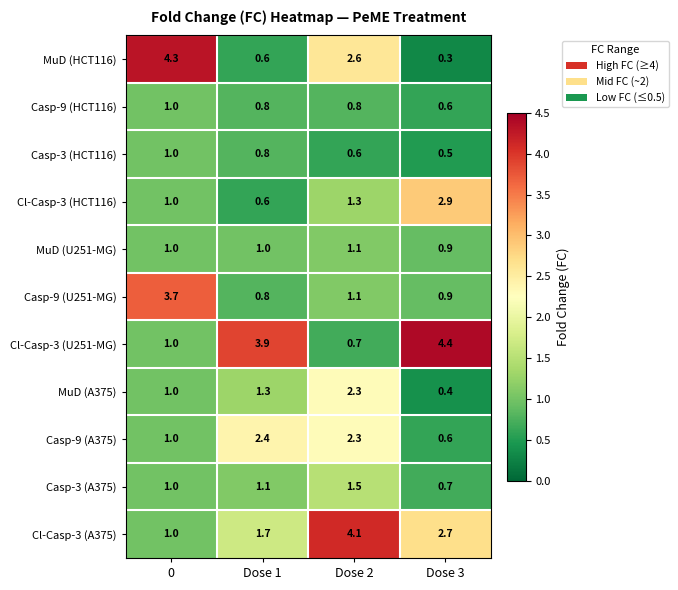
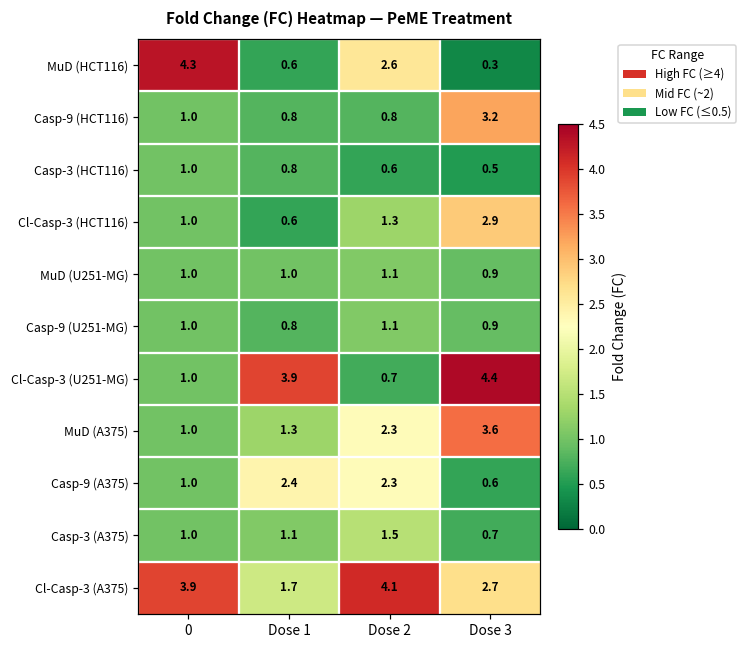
  {
    "MuD (HCT116)": {
      "0": 4.3,
      "Dose 1": 0.6,
      "Dose 2": 2.6,
      "Dose 3": 0.3
    },
    "Casp-9 (HCT116)": {
      "0": 1.0,
      "Dose 1": 0.8,
      "Dose 2": 0.8,
-     "Dose 3": 0.6
+     "Dose 3": 3.2
    },
    "Casp-3 (HCT116)": {
      "0": 1.0,
      "Dose 1": 0.8,
      "Dose 2": 0.6,
      "Dose 3": 0.5
    },
    "Cl-Casp-3 (HCT116)": {
      "0": 1.0,
      "Dose 1": 0.6,
      "Dose 2": 1.3,
      "Dose 3": 2.9
    },
    "MuD (U251-MG)": {
      "0": 1.0,
      "Dose 1": 1.0,
      "Dose 2": 1.1,
      "Dose 3": 0.9
    },
    "Casp-9 (U251-MG)": {
-     "0": 3.7,
+     "0": 1.0,
      "Dose 1": 0.8,
      "Dose 2": 1.1,
      "Dose 3": 0.9
    },
    "Cl-Casp-3 (U251-MG)": {
      "0": 1.0,
      "Dose 1": 3.9,
      "Dose 2": 0.7,
      "Dose 3": 4.4
    },
    "MuD (A375)": {
      "0": 1.0,
      "Dose 1": 1.3,
      "Dose 2": 2.3,
-     "Dose 3": 0.4
+     "Dose 3": 3.6
    },
    "Casp-9 (A375)": {
      "0": 1.0,
      "Dose 1": 2.4,
      "Dose 2": 2.3,
      "Dose 3": 0.6
    },
    "Casp-3 (A375)": {
      "0": 1.0,
      "Dose 1": 1.1,
      "Dose 2": 1.5,
      "Dose 3": 0.7
    },
    "Cl-Casp-3 (A375)": {
-     "0": 1.0,
+     "0": 3.9,
      "Dose 1": 1.7,
      "Dose 2": 4.1,
      "Dose 3": 2.7
    }
  }
